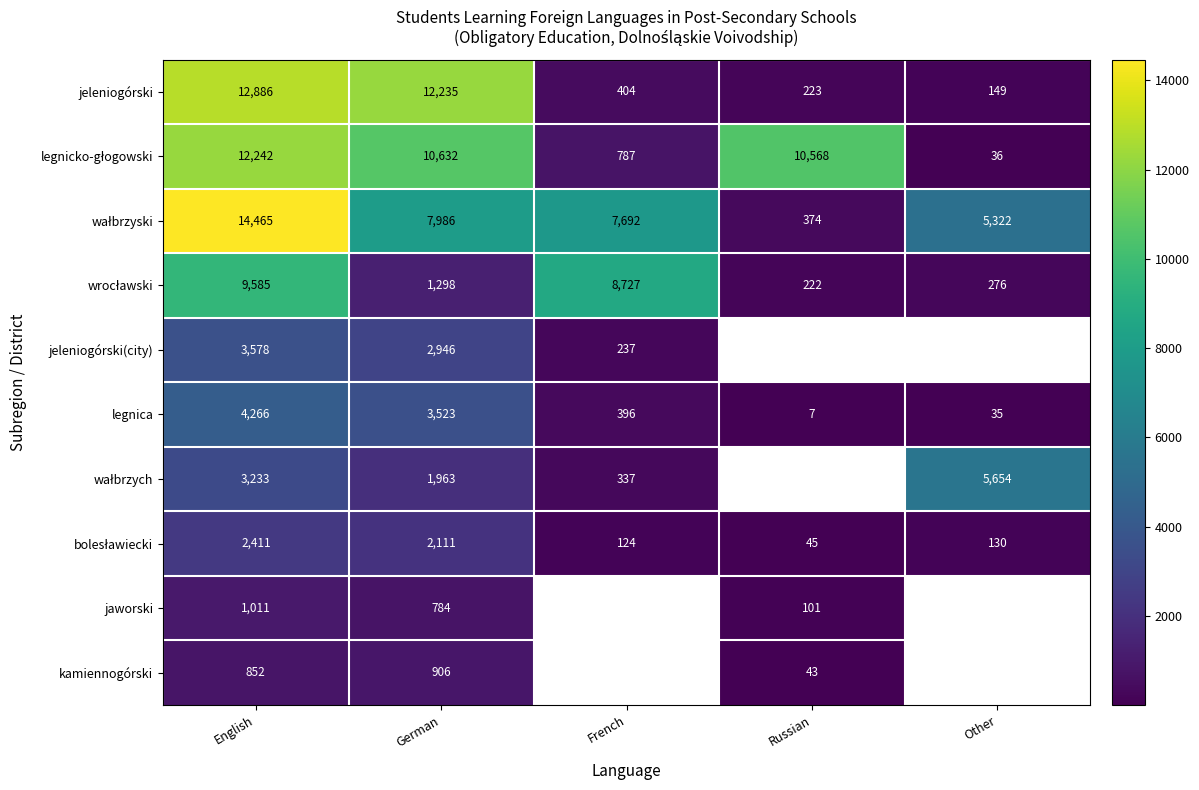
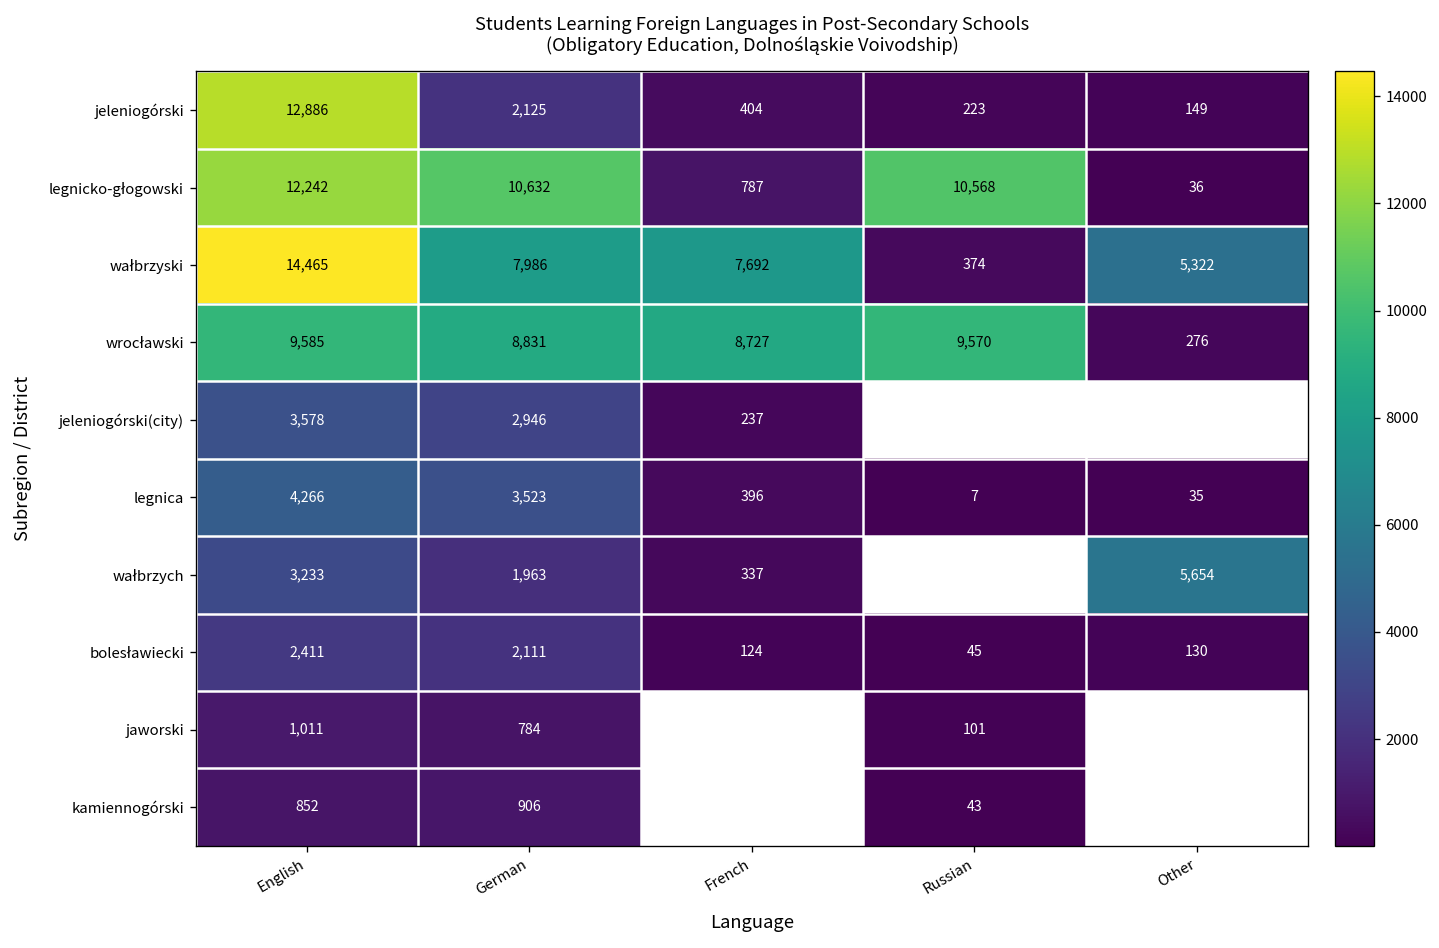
  {
    "jeleniogórski": {
      "English": "12,886",
-     "German": "12,235",
+     "German": "2,125",
      "French": "404",
      "Russian": "223",
      "Other": "149"
    },
    "legnicko-głogowski": {
      "English": "12,242",
      "German": "10,632",
      "French": "787",
      "Russian": "10,568",
      "Other": "36"
    },
    "wałbrzyski": {
      "English": "14,465",
      "German": "7,986",
      "French": "7,692",
      "Russian": "374",
      "Other": "5,322"
    },
    "wrocławski": {
      "English": "9,585",
-     "German": "1,298",
+     "German": "8,831",
      "French": "8,727",
-     "Russian": "222",
+     "Russian": "9,570",
      "Other": "276"
    },
    "jeleniogórski(city)": {
      "English": "3,578",
      "German": "2,946",
      "French": "237"
    },
    "legnica": {
      "English": "4,266",
      "German": "3,523",
      "French": "396",
      "Russian": "7",
      "Other": "35"
    },
    "wałbrzych": {
      "English": "3,233",
      "German": "1,963",
      "French": "337",
      "Other": "5,654"
    },
    "bolesławiecki": {
      "English": "2,411",
      "German": "2,111",
      "French": "124",
      "Russian": "45",
      "Other": "130"
    },
    "jaworski": {
      "English": "1,011",
      "German": "784",
      "Russian": "101"
    },
    "kamiennogórski": {
      "English": "852",
      "German": "906",
      "Russian": "43"
    }
  }
